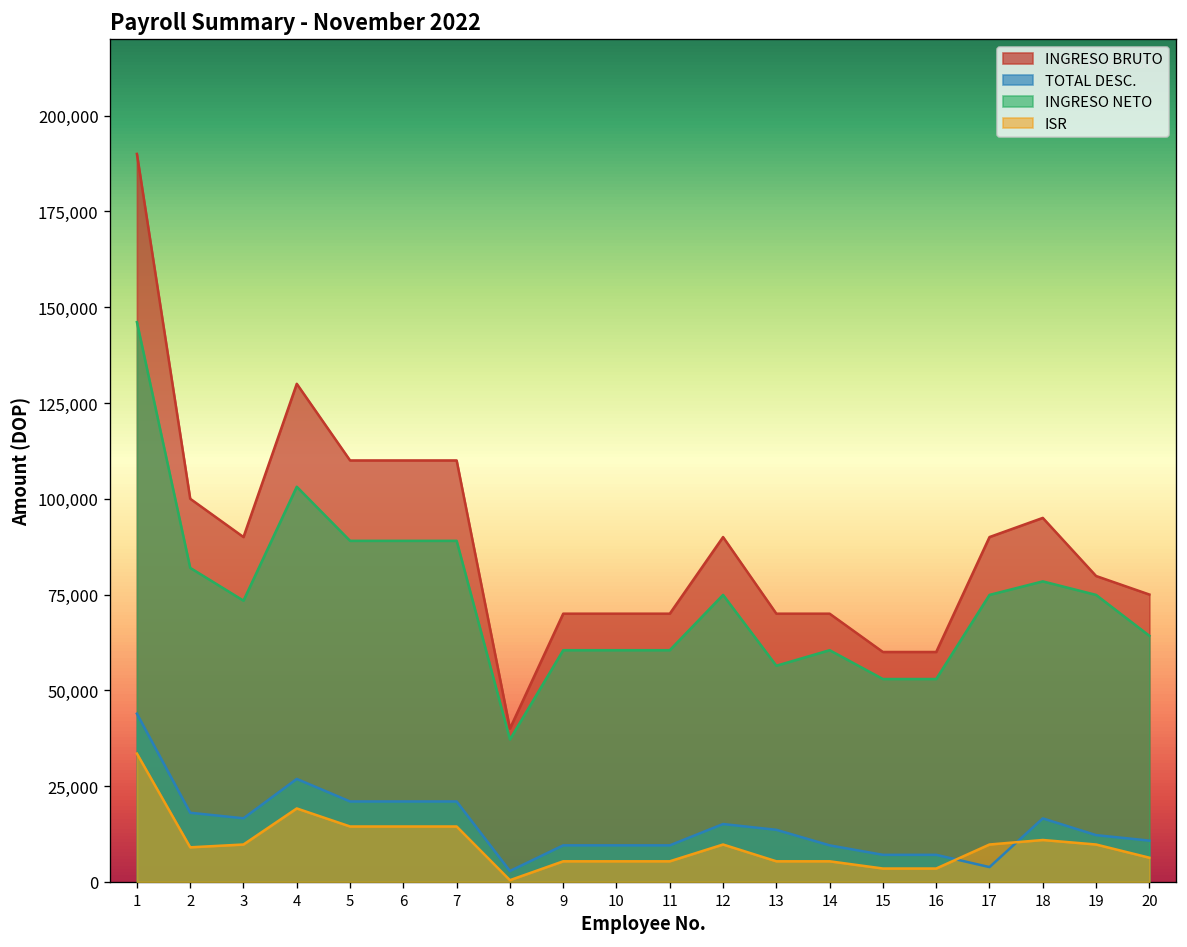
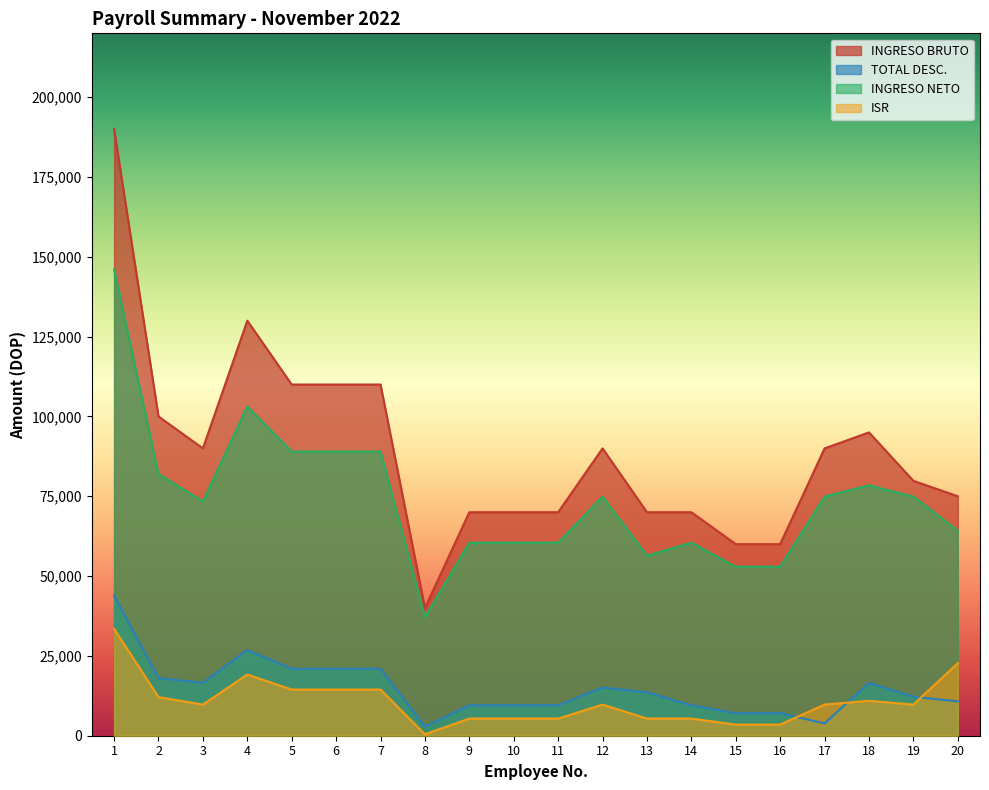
  {
    "INGRESO BRUTO": {
      "1": "190,000",
      "2": "100,000",
      "3": "90,000",
      "4": "130,000",
      "5": "110,000",
      "6": "110,000",
      "7": "110,000",
      "8": "40,000",
      "9": "70,000",
      "10": "70,000",
      "11": "70,000",
      "12": "90,000",
      "13": "70,000",
      "14": "70,000",
      "15": "60,000",
      "16": "60,000",
      "17": "90,000",
      "18": "95,000",
      "19": "80,000",
      "20": "75,000"
    },
    "TOTAL DESC.": {
      "1": "44,000",
      "2": "18,000",
      "3": "17,000",
      "4": "27,000",
      "5": "21,000",
      "6": "21,000",
      "7": "21,000",
      "8": "3,000",
      "9": "10,000",
      "10": "10,000",
      "11": "10,000",
      "12": "15,000",
      "13": "14,000",
      "14": "10,000",
      "15": "7,000",
      "16": "7,000",
      "17": "4,000",
      "18": "17,000",
      "19": "12,000",
      "20": "11,000"
    },
    "INGRESO NETO": {
      "1": "146,000",
      "2": "82,000",
      "3": "73,000",
      "4": "103,000",
      "5": "89,000",
      "6": "89,000",
      "7": "89,000",
      "8": "37,000",
      "9": "60,000",
      "10": "60,000",
      "11": "60,000",
      "12": "75,000",
      "13": "56,000",
      "14": "60,000",
      "15": "53,000",
      "16": "53,000",
      "17": "75,000",
      "18": "78,000",
      "19": "75,000",
      "20": "64,000"
    },
    "ISR": {
      "1": "33,000",
-     "2": "9,000",
+     "2": "12,000",
      "3": "10,000",
      "4": "19,000",
      "5": "14,000",
      "6": "14,000",
      "7": "14,000",
      "8": "0",
      "9": "5,000",
      "10": "5,000",
      "11": "5,000",
      "12": "10,000",
      "13": "5,000",
      "14": "5,000",
      "15": "3,000",
      "16": "3,000",
      "17": "10,000",
      "18": "11,000",
      "19": "10,000",
-     "20": "6,000"
+     "20": "23,000"
    }
  }
